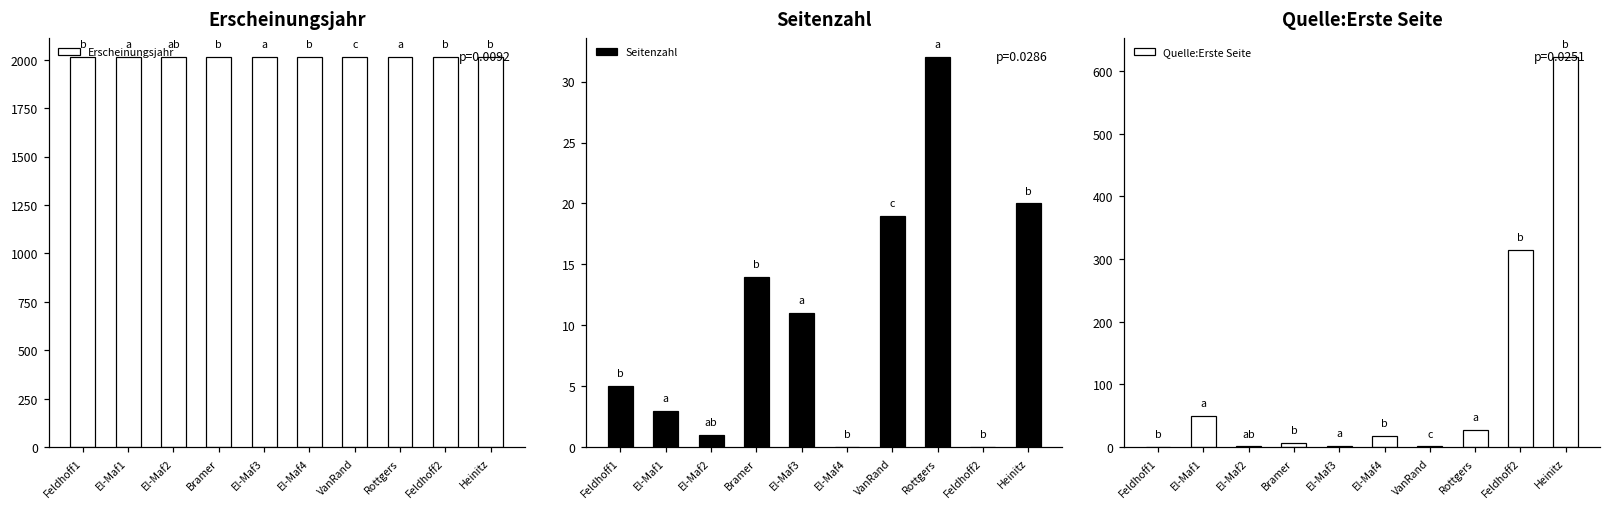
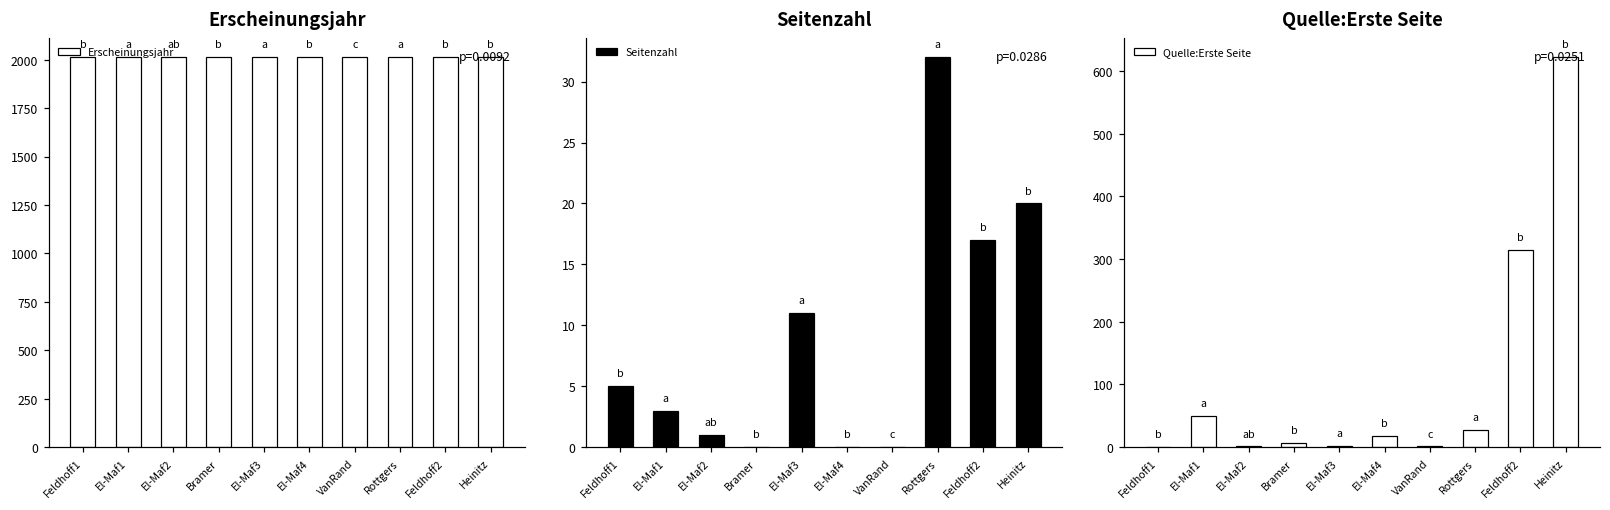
  {
    "Erscheinungsjahr": {
      "Feldhoff1": 2010,
      "El-Maf1": 2010,
      "El-Maf2": 2010,
      "Bramer": 2010,
      "El-Maf3": 2010,
      "El-Maf4": 2010,
      "VanRand": 2010,
      "Rottgers": 2010,
      "Feldhoff2": 2010
    },
    "Seitenzahl": {
      "Feldhoff1": 5,
      "El-Maf1": 3,
      "El-Maf2": 1,
-     "Bramer": 14,
+     "Bramer": 0,
      "El-Maf3": 11,
      "El-Maf4": 0,
-     "VanRand": 19,
+     "VanRand": 0,
      "Rottgers": 32,
-     "Feldhoff2": 0,
+     "Feldhoff2": 17,
      "Heinitz": 20
    },
    "Quelle:Erste Seite": {
      "Feldhoff1": 0,
      "El-Maf1": 50,
      "Bramer": 10,
      "El-Maf4": 20,
      "Rottgers": 30,
      "Feldhoff2": 310
    }
  }
